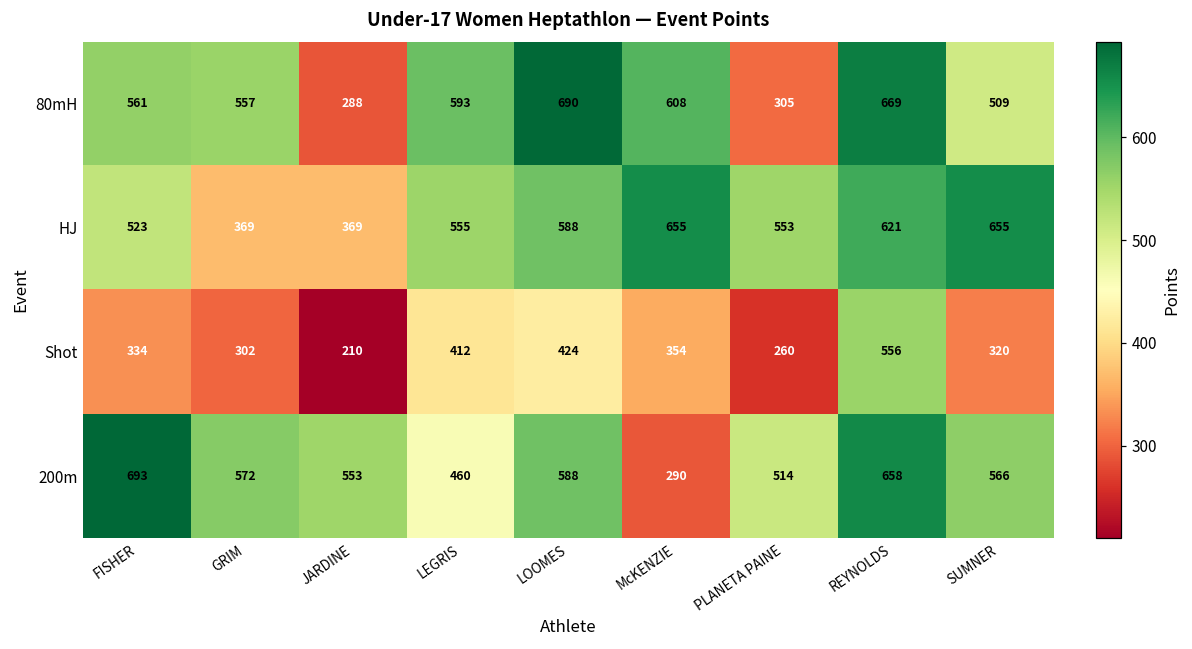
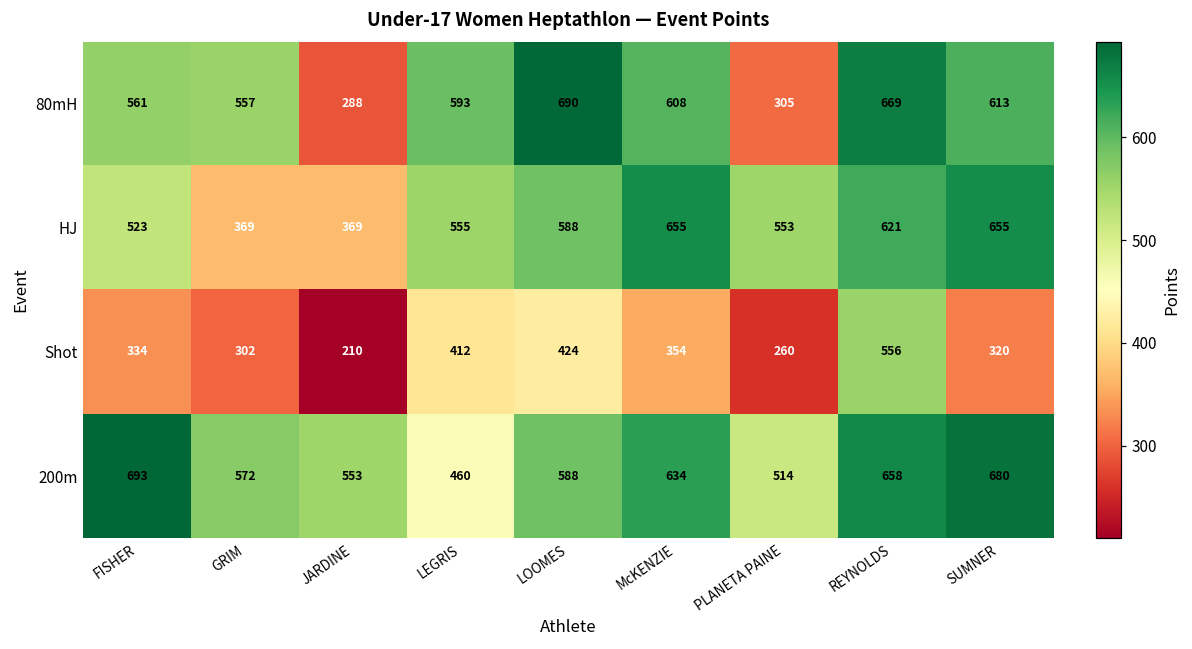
  {
    "80mH": {
      "FISHER": 561,
      "GRIM": 557,
      "JARDINE": 288,
      "LEGRIS": 593,
      "LOOMES": 690,
      "McKENZIE": 608,
      "PLANETA PAINE": 305,
      "REYNOLDS": 669,
-     "SUMNER": 509
+     "SUMNER": 613
    },
    "HJ": {
      "FISHER": 523,
      "GRIM": 369,
      "JARDINE": 369,
      "LEGRIS": 555,
      "LOOMES": 588,
      "McKENZIE": 655,
      "PLANETA PAINE": 553,
      "REYNOLDS": 621,
      "SUMNER": 655
    },
    "Shot": {
      "FISHER": 334,
      "GRIM": 302,
      "JARDINE": 210,
      "LEGRIS": 412,
      "LOOMES": 424,
      "McKENZIE": 354,
      "PLANETA PAINE": 260,
      "REYNOLDS": 556,
      "SUMNER": 320
    },
    "200m": {
      "FISHER": 693,
      "GRIM": 572,
      "JARDINE": 553,
      "LEGRIS": 460,
      "LOOMES": 588,
-     "McKENZIE": 290,
+     "McKENZIE": 634,
      "PLANETA PAINE": 514,
      "REYNOLDS": 658,
-     "SUMNER": 566
+     "SUMNER": 680
    }
  }
